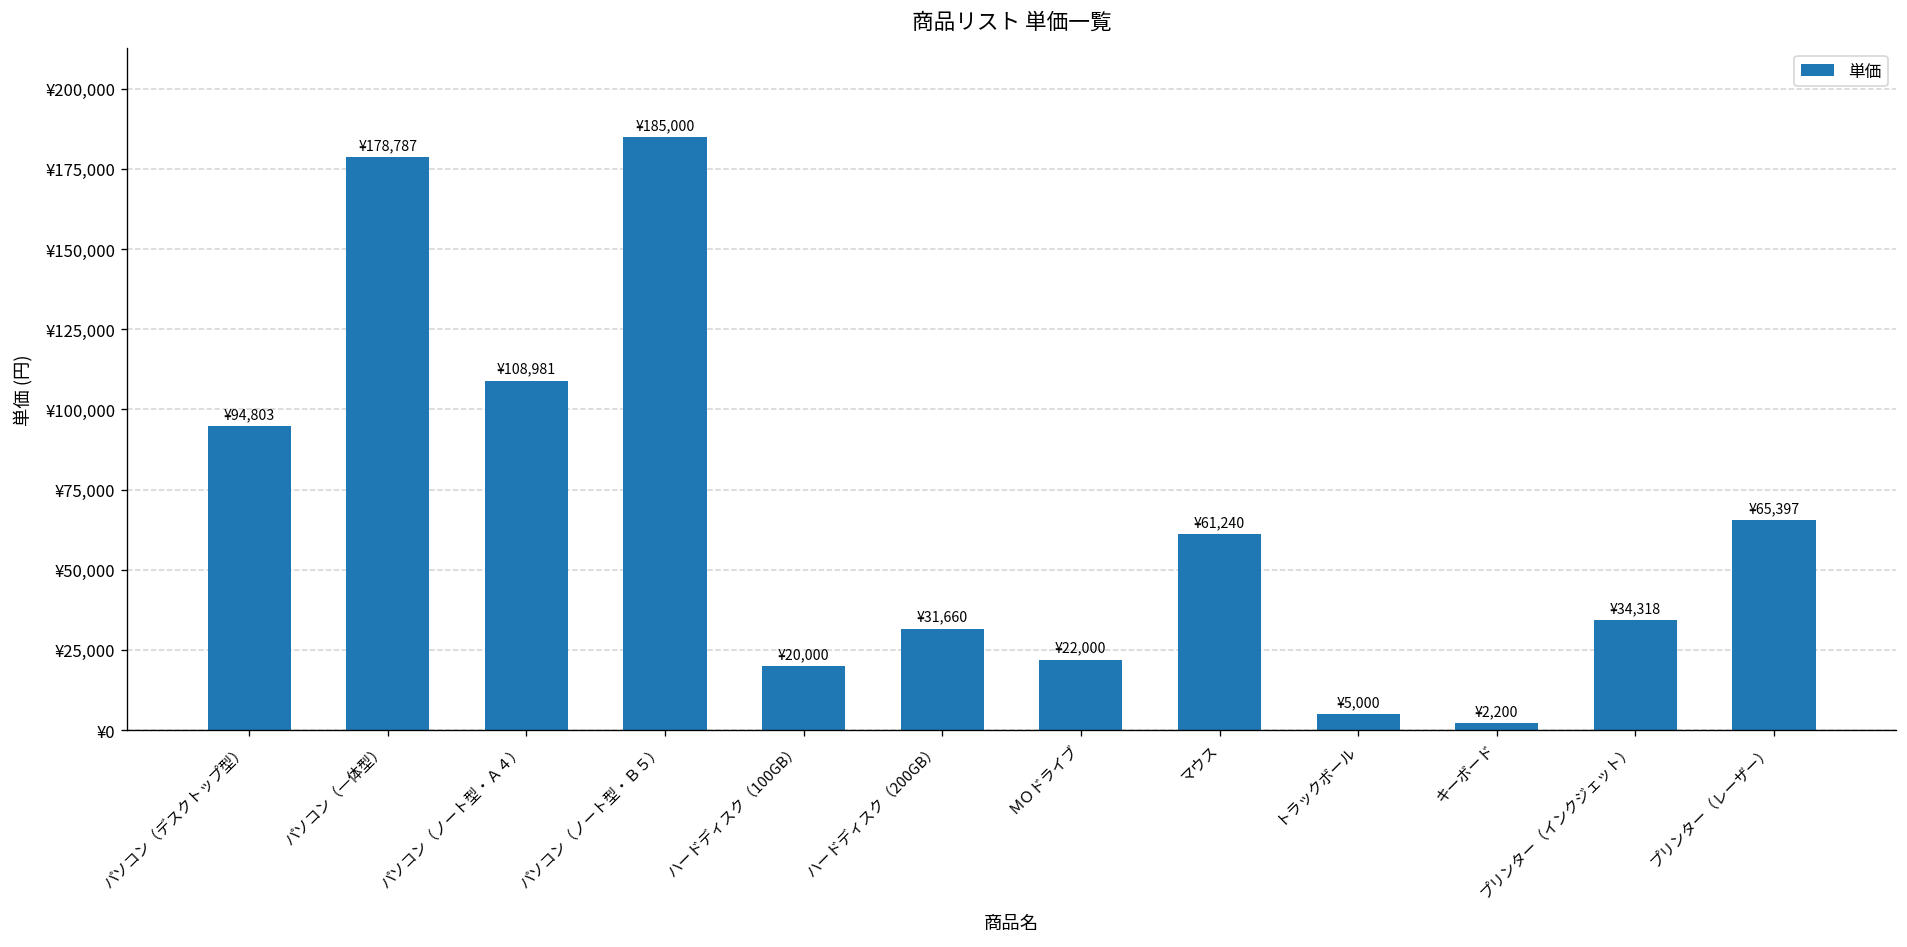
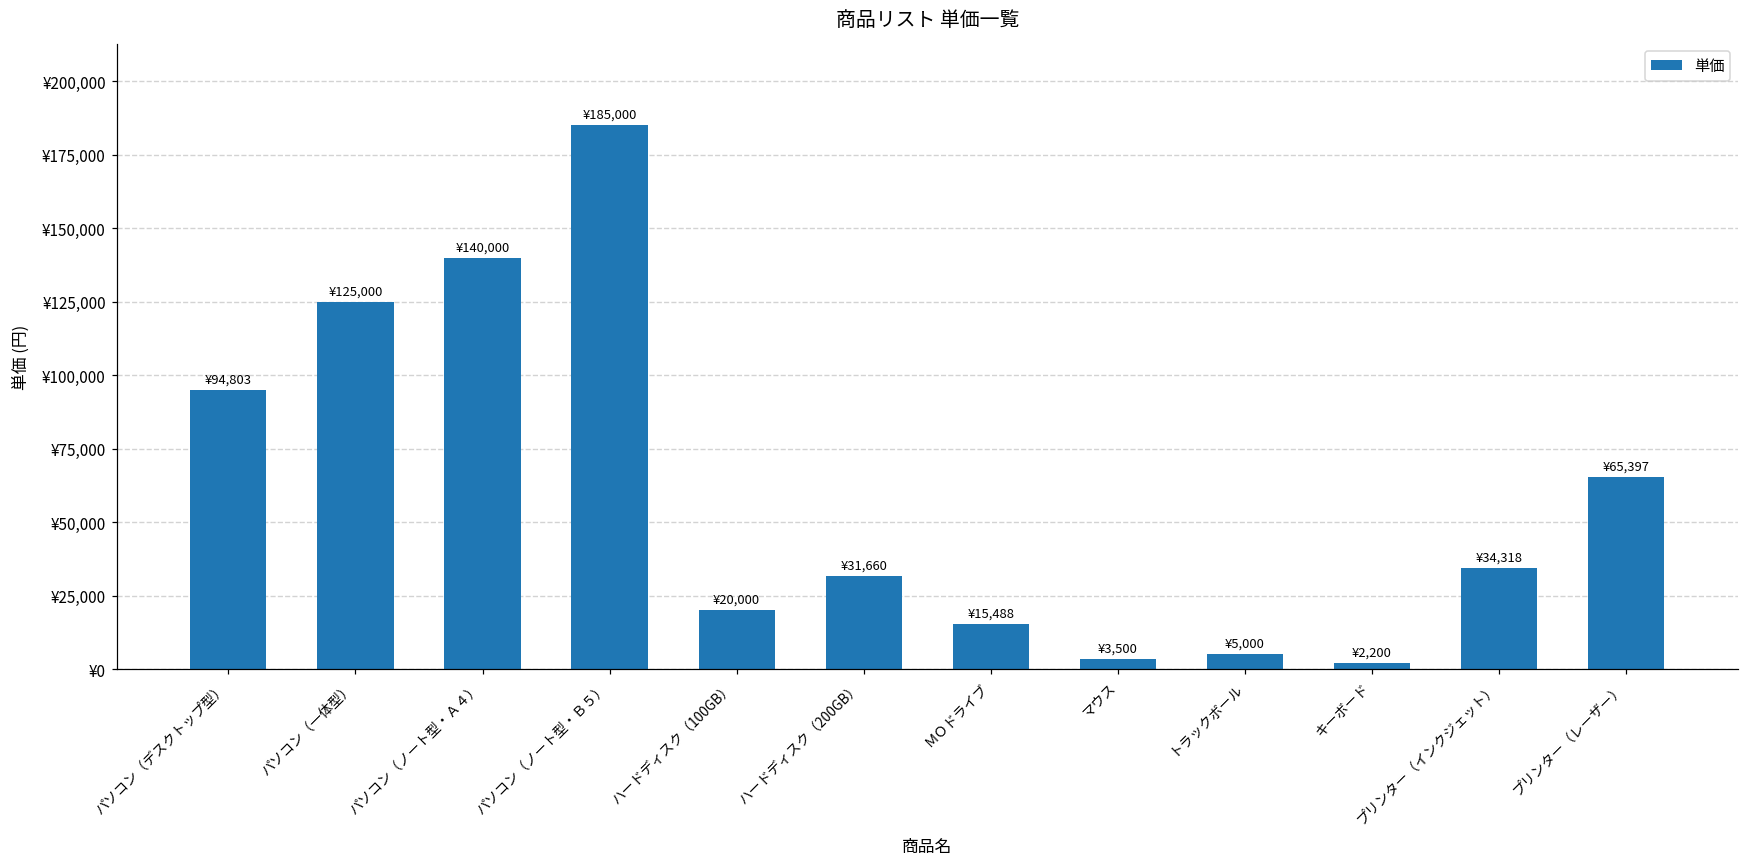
  {
    "パソコン（デスクトップ型）": "¥94,803",
-   "パソコン（一体型）": "¥178,787",
-   "パソコン（ノート型・Ａ４）": "¥108,981",
+   "パソコン（一体型）": "¥125,000",
+   "パソコン（ノート型・Ａ４）": "¥140,000",
    "パソコン（ノート型・Ｂ５）": "¥185,000",
    "ハードディスク（100GB）": "¥20,000",
    "ハードディスク（200GB）": "¥31,660",
-   "ＭＯドライブ": "¥22,000",
-   "マウス": "¥61,240",
+   "ＭＯドライブ": "¥15,488",
+   "マウス": "¥3,500",
    "トラックボール": "¥5,000",
    "キーボード": "¥2,200",
    "プリンター（インクジェット）": "¥34,318",
    "プリンター（レーザー）": "¥65,397"
  }
